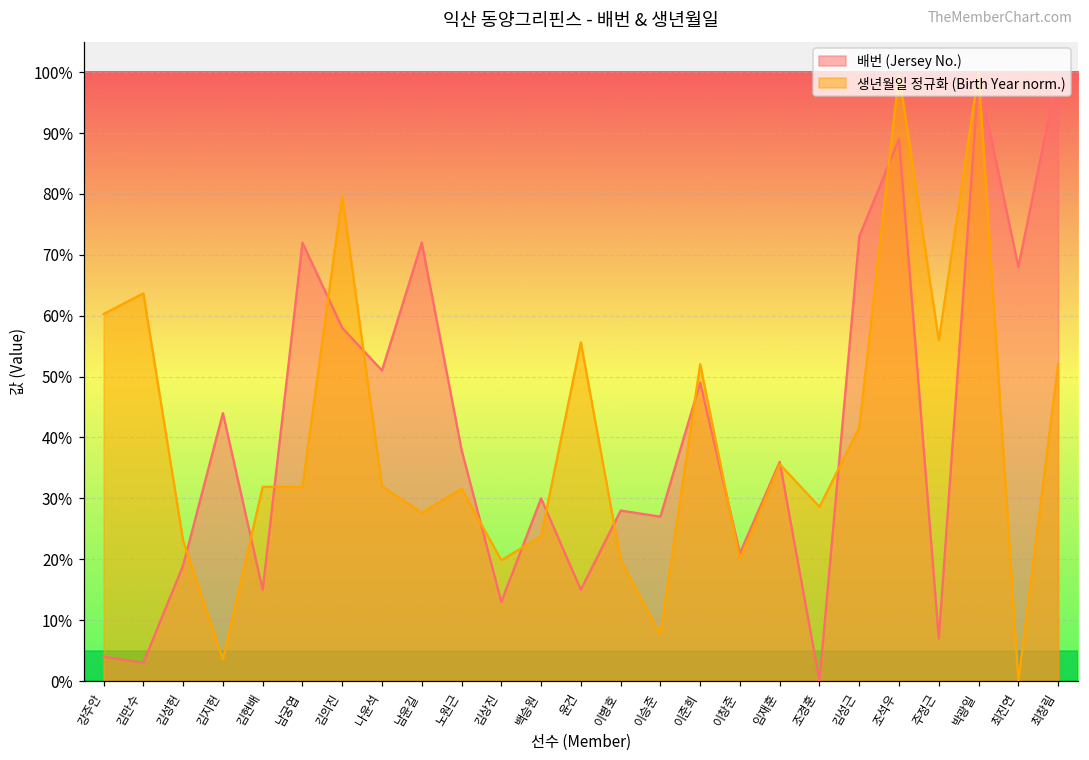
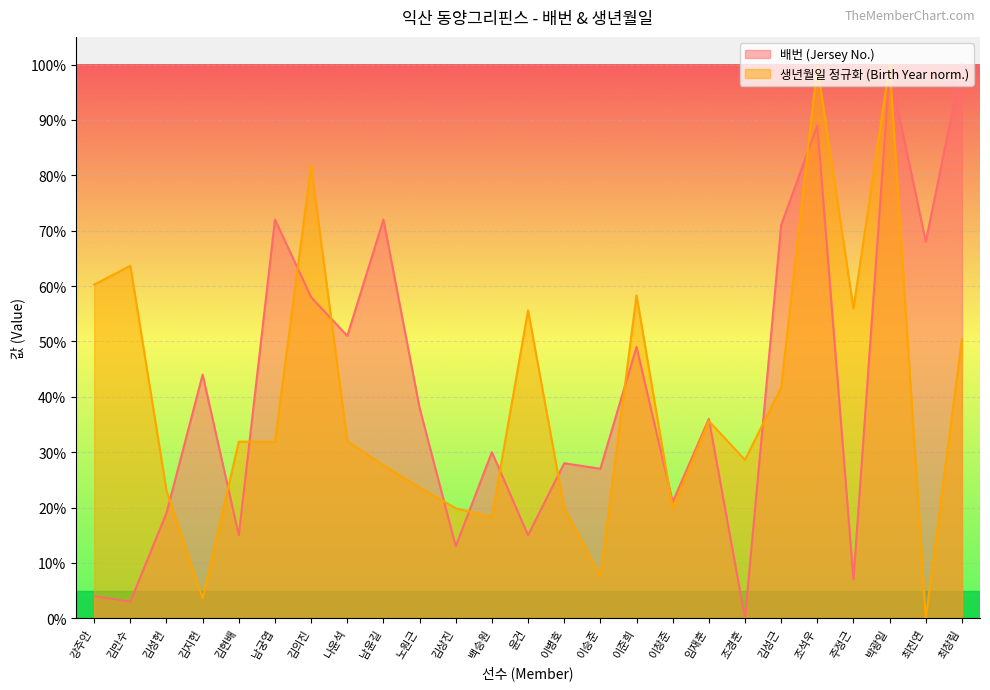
  {
    "배번 (Jersey No.)": {
      "김성헌": "19%",
      "김지헌": "44%",
      "김현배": "15%",
      "남궁엽": "72%",
      "김의진": "58%",
      "나윤석": "51%",
      "남윤길": "72%",
      "노원근": "38%",
      "김상진": "13%",
      "백승원": "30%",
      "윤건": "15%",
      "이병호": "28%",
      "이승준": "27%",
      "이준희": "49%",
      "이창준": "21%",
-     "김성근": "73%",
+     "김성근": "71%",
      "조석우": "89%",
      "주정근": "7%",
      "최진연": "68%"
    },
    "생년월일 정규화 (Birth Year norm.)": {
      "강주안": "60%",
      "김만수": "64%",
      "김성헌": "23%",
      "김현배": "32%",
      "남궁엽": "32%",
-     "김의진": "80%",
+     "김의진": "82%",
      "나윤석": "32%",
      "남윤길": "28%",
-     "노원근": "32%",
+     "노원근": "24%",
      "김상진": "20%",
-     "백승원": "24%",
+     "백승원": "18%",
      "윤건": "56%",
      "이병호": "20%",
      "이승준": "8%",
-     "이준희": "52%",
+     "이준희": "58%",
      "이창준": "20%",
      "조경훈": "29%",
      "김성근": "42%",
      "주정근": "56%",
-     "최창림": "52%"
+     "최창림": "50%"
    }
  }
